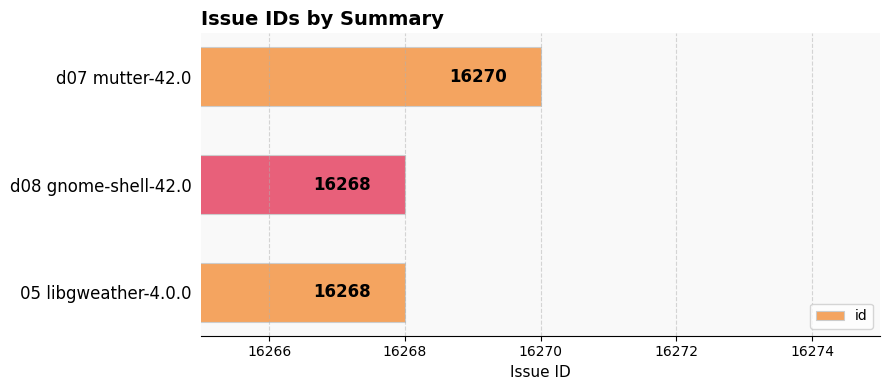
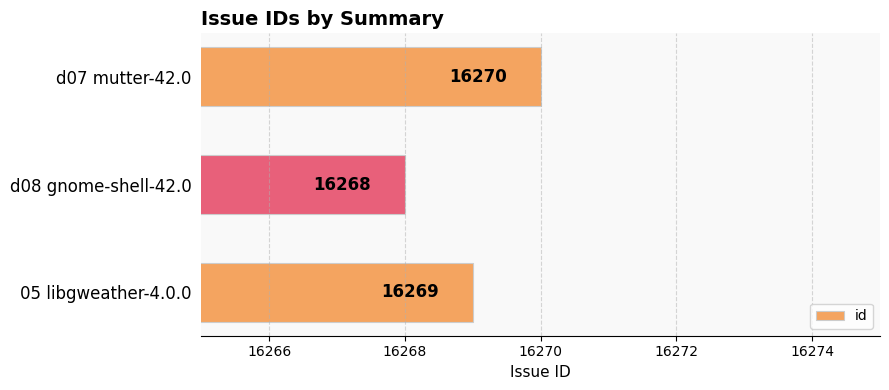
  {
    "d07 mutter-42.0": 16270,
    "d08 gnome-shell-42.0": 16268,
-   "05 libgweather-4.0.0": 16268
+   "05 libgweather-4.0.0": 16269
  }
